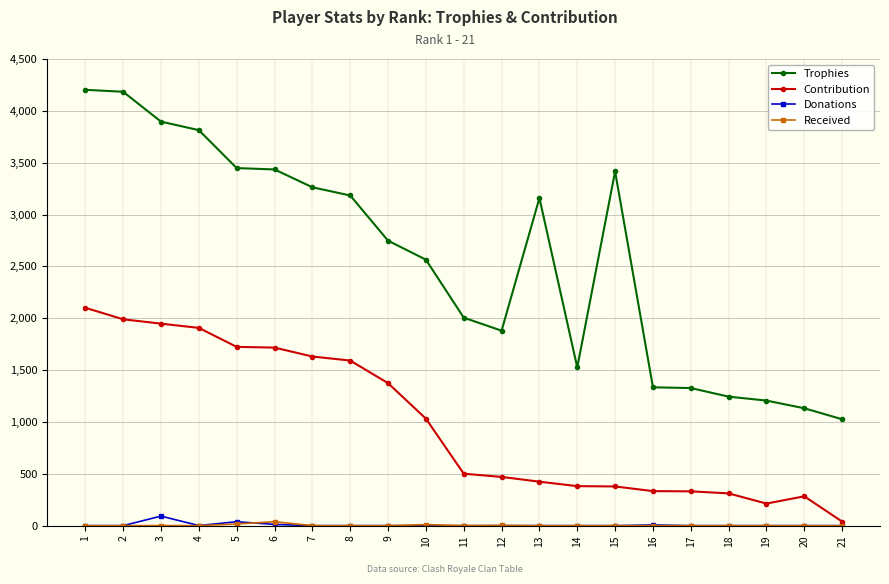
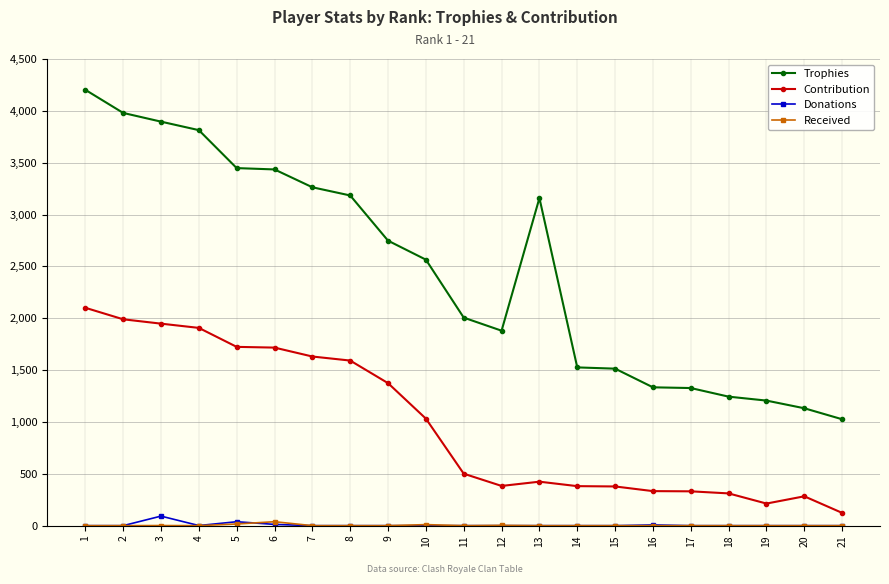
  {
    "Trophies": {
      "1": "4,200",
-     "2": "4,180",
+     "2": "3,980",
      "3": "3,900",
      "4": "3,810",
      "5": "3,450",
      "6": "3,440",
      "7": "3,260",
      "8": "3,180",
      "9": "2,750",
      "10": "2,570",
      "11": "2,010",
      "12": "1,880",
      "13": "3,160",
      "14": "1,530",
-     "15": "3,420",
+     "15": "1,510",
      "16": "1,330",
      "17": "1,330",
      "18": "1,240",
      "19": "1,210",
      "20": "1,130",
      "21": "1,030"
    },
    "Contribution": {
      "1": "2,100",
      "2": "1,990",
      "3": "1,950",
      "4": "1,910",
      "5": "1,720",
      "6": "1,720",
      "7": "1,630",
      "8": "1,590",
      "9": "1,370",
      "10": "1,030",
      "11": "500",
-     "12": "470",
+     "12": "380",
      "13": "420",
      "14": "380",
      "15": "380",
      "16": "330",
      "17": "330",
      "18": "310",
      "19": "210",
      "20": "280",
-     "21": "40"
+     "21": "120"
    },
    "Donations": {
      "3": "90",
      "6": "10"
    },
    "Received": {
      "3": "0",
      "6": "40"
    }
  }
